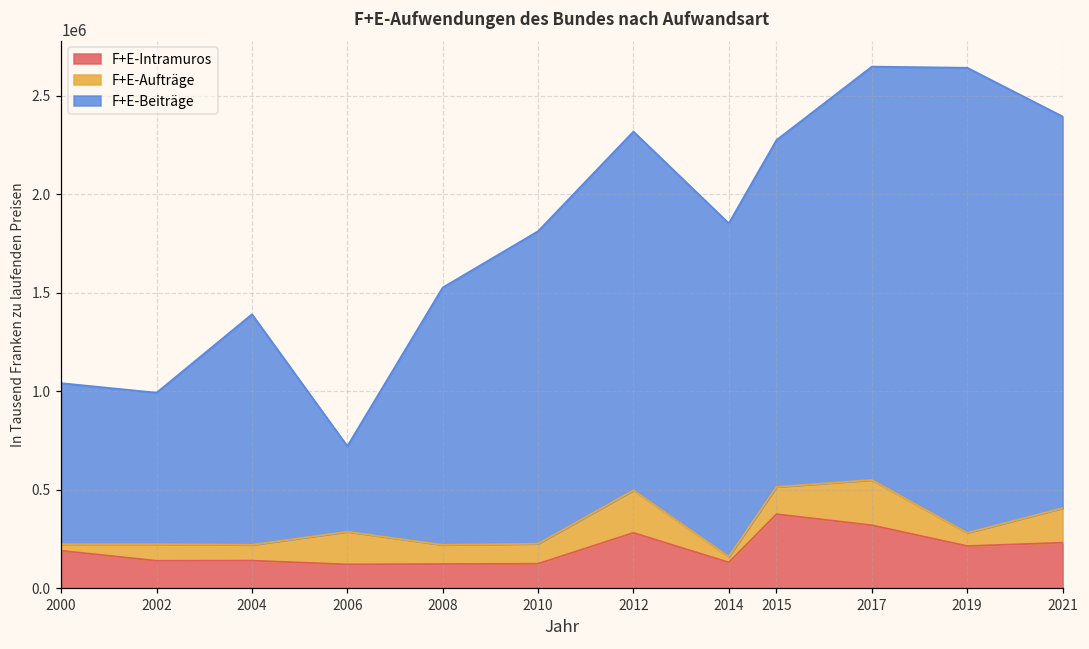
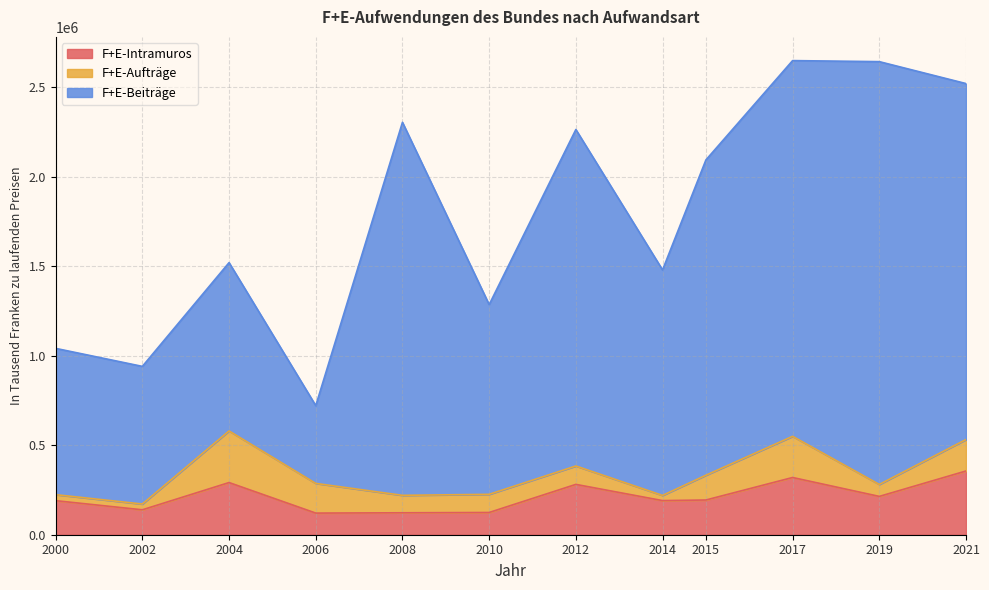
  {
    "F+E-Intramuros": {
      "2000": 190000,
      "2002": 140000,
-     "2004": 140000,
+     "2004": 290000,
      "2006": 120000,
      "2008": 120000,
      "2010": 120000,
      "2012": 280000,
-     "2014": 130000,
-     "2015": 380000,
+     "2014": 190000,
+     "2015": 190000,
      "2017": 320000,
      "2019": 210000,
-     "2021": 230000
+     "2021": 360000
    },
    "F+E-Aufträge": {
      "2000": 30000,
-     "2002": 80000,
-     "2004": 80000,
+     "2002": 30000,
+     "2004": 290000,
      "2006": 170000,
      "2008": 100000,
      "2010": 100000,
-     "2012": 220000,
+     "2012": 100000,
      "2014": 30000,
      "2015": 140000,
      "2017": 230000,
      "2019": 70000,
      "2021": 180000
    },
    "F+E-Beiträge": {
      "2000": 820000,
      "2002": 770000,
-     "2004": 1170000,
+     "2004": 940000,
      "2006": 430000,
-     "2008": 1310000,
-     "2010": 1590000,
-     "2012": 1820000,
-     "2014": 1690000,
+     "2008": 2080000,
+     "2010": 1060000,
+     "2012": 1880000,
+     "2014": 1260000,
      "2015": 1760000,
      "2017": 2100000,
      "2019": 2360000,
      "2021": 1990000
    }
  }
